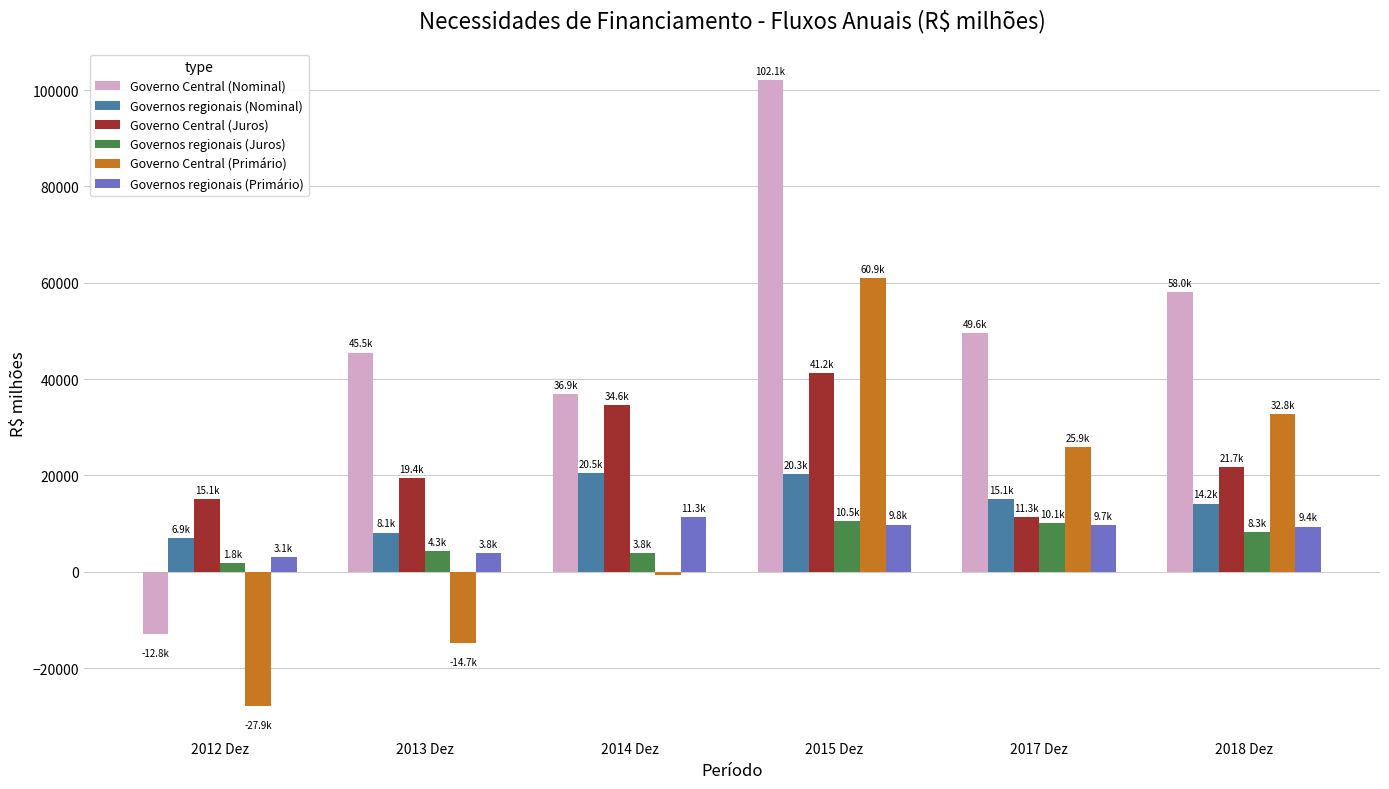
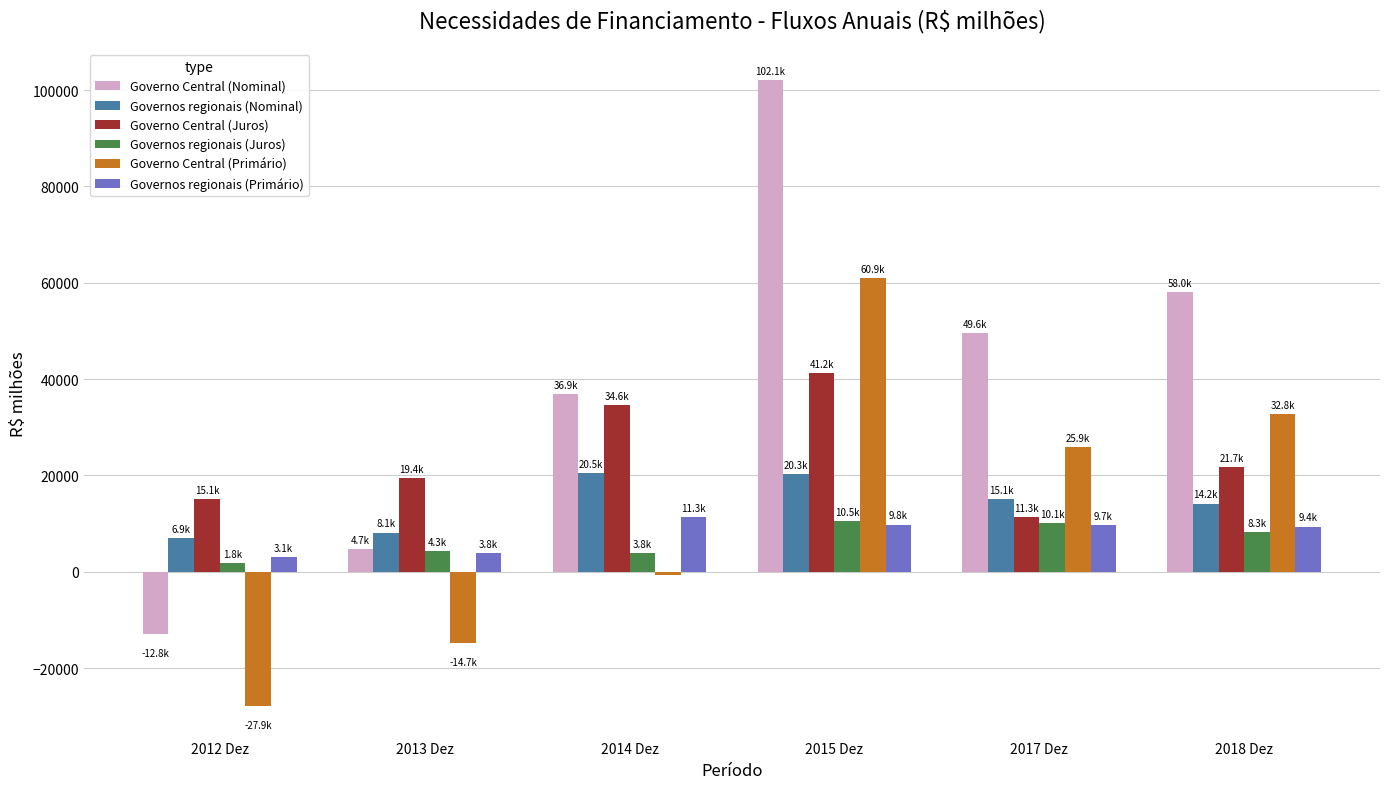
  {
    "Governo Central (Nominal)": {
      "2012 Dez": "-12.8k",
-     "2013 Dez": "45.5k",
+     "2013 Dez": "4.7k",
      "2014 Dez": "36.9k",
      "2015 Dez": "102.1k",
      "2017 Dez": "49.6k",
      "2018 Dez": "58.0k"
    },
    "Governo Central (Juros)": {
      "2012 Dez": "15.1k",
      "2013 Dez": "19.4k",
      "2014 Dez": "34.6k",
      "2015 Dez": "41.2k",
      "2017 Dez": "11.3k",
      "2018 Dez": "21.7k"
    },
    "Governos regionais (Juros)": {
      "2012 Dez": "1.8k",
      "2013 Dez": "4.3k",
      "2014 Dez": "3.8k",
      "2015 Dez": "10.5k",
      "2017 Dez": "10.1k",
      "2018 Dez": "8.3k"
    },
    "Governo Central (Primário)": {
      "2012 Dez": "-27.9k",
      "2013 Dez": "-14.7k",
      "2015 Dez": "60.9k",
      "2017 Dez": "25.9k",
      "2018 Dez": "32.8k"
    }
  }
